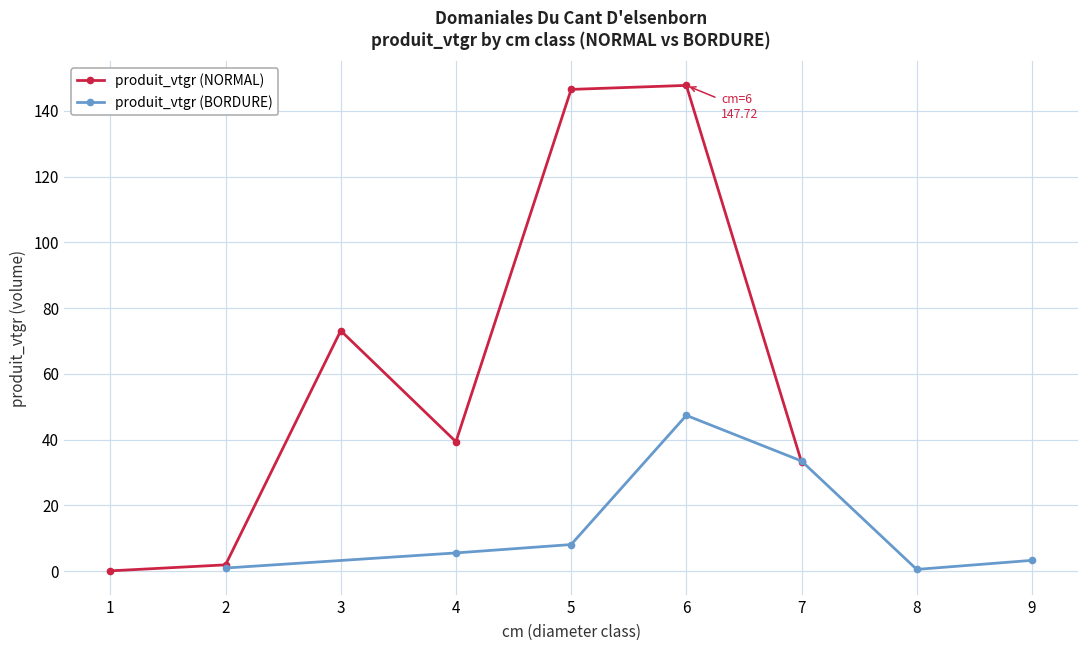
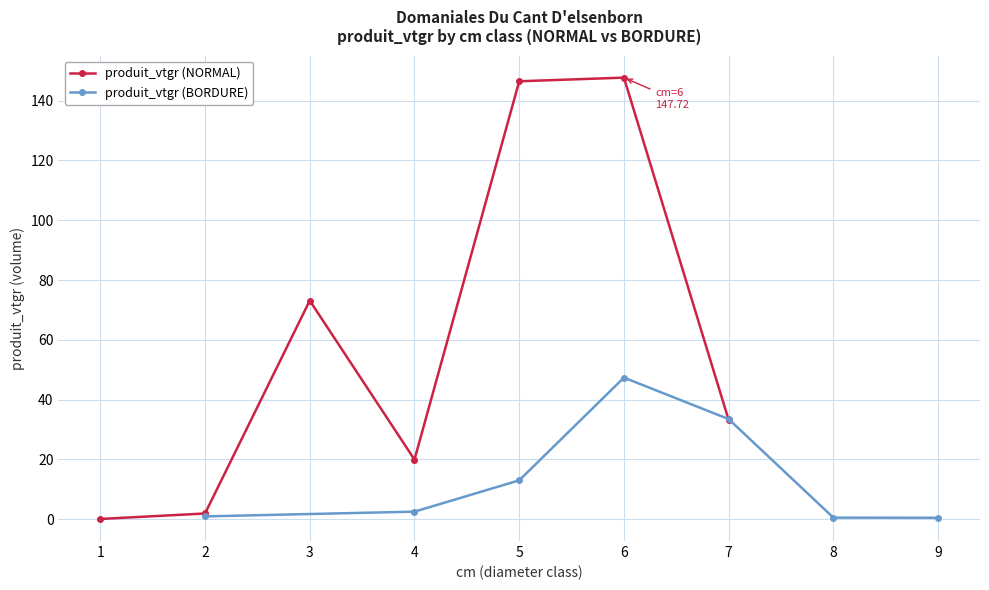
  {
    "produit_vtgr (NORMAL)": {
      "1": 0,
      "2": 2,
      "3": 73,
-     "4": 39,
+     "4": 20,
      "5": 147
    },
    "produit_vtgr (BORDURE)": {
      "2": 1,
-     "4": 6,
-     "5": 8,
+     "4": 3,
+     "5": 13,
      "6": 47,
      "8": 1,
-     "9": 3
+     "9": 0
    }
  }
